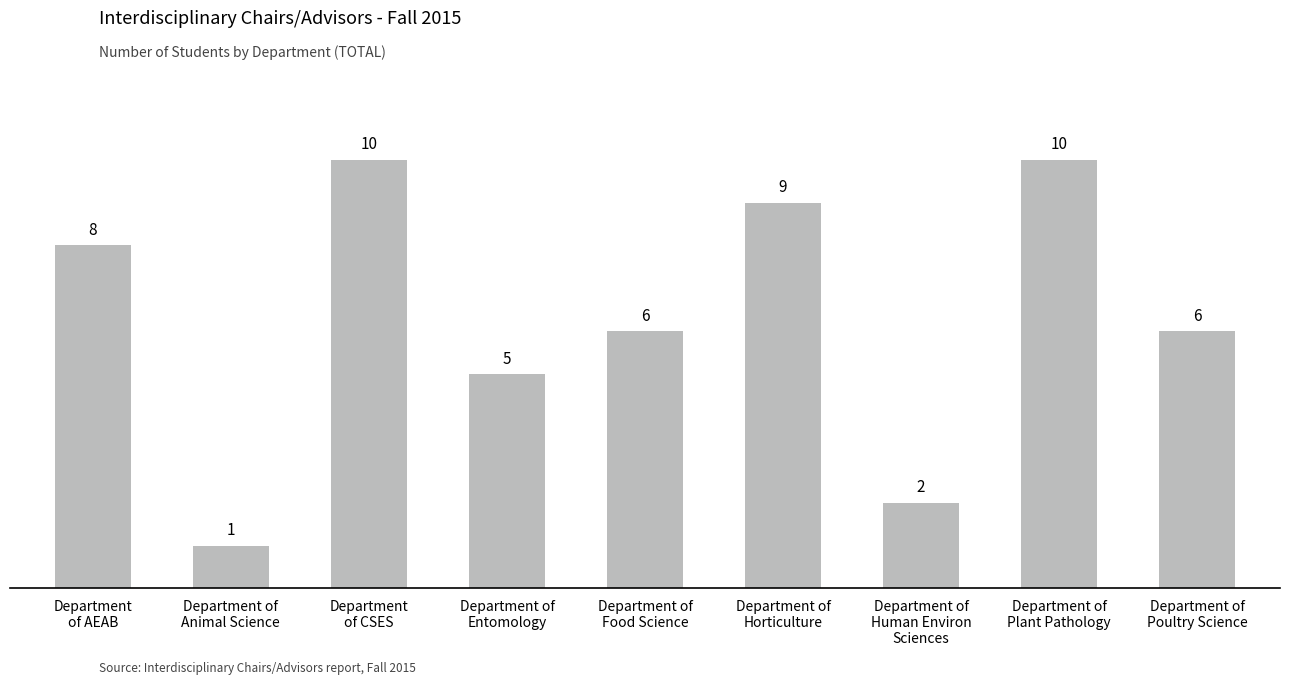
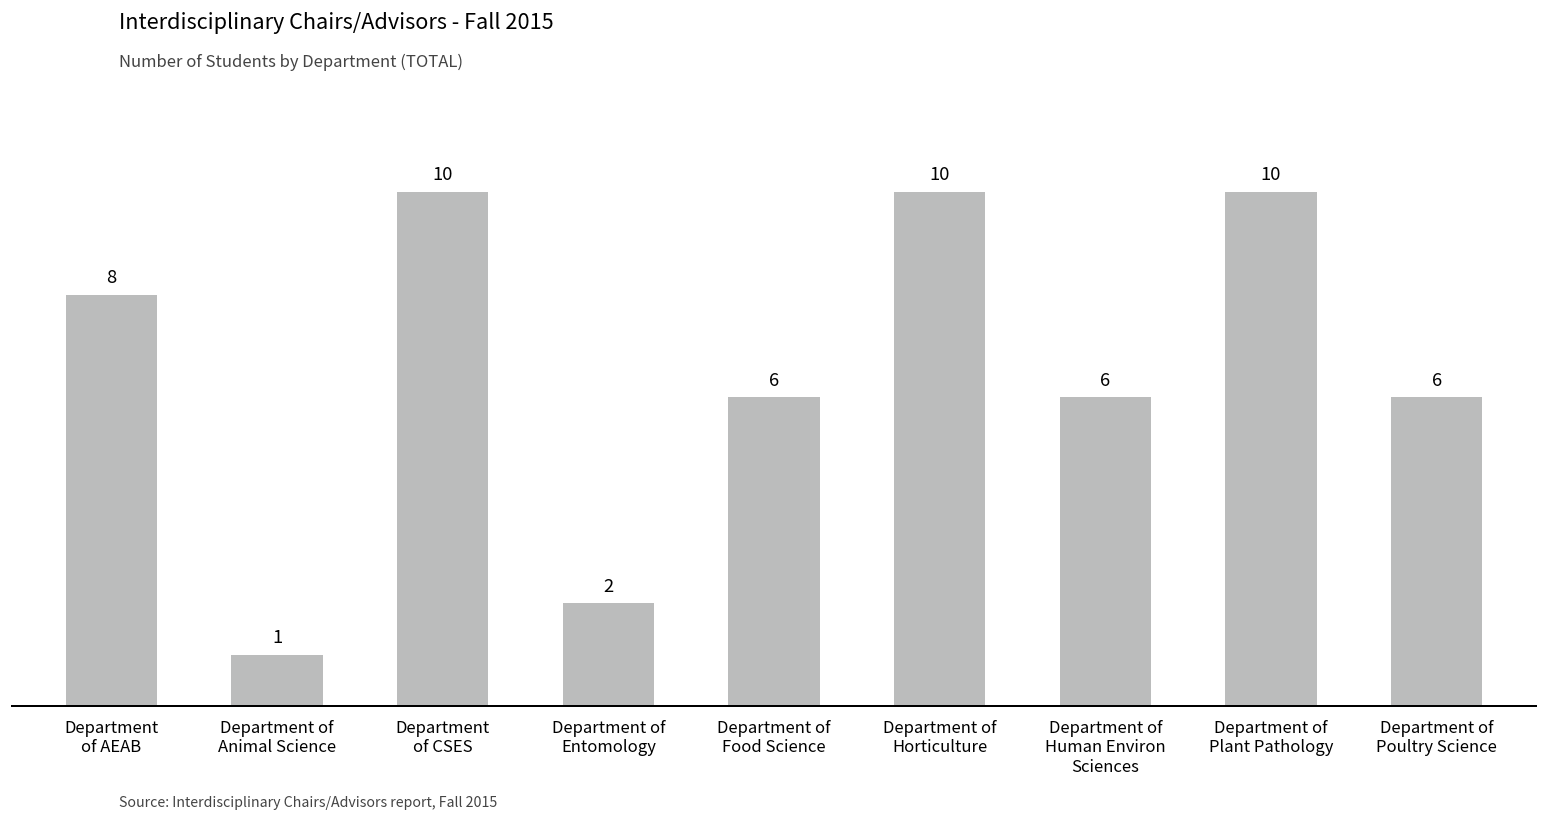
  {
    "Department of AEAB": 8,
    "Department of Animal Science": 1,
    "Department of CSES": 10,
-   "Department of Entomology": 5,
+   "Department of Entomology": 2,
    "Department of Food Science": 6,
-   "Department of Horticulture": 9,
-   "Department of Human Environ Sciences": 2,
+   "Department of Horticulture": 10,
+   "Department of Human Environ Sciences": 6,
    "Department of Plant Pathology": 10,
    "Department of Poultry Science": 6
  }
